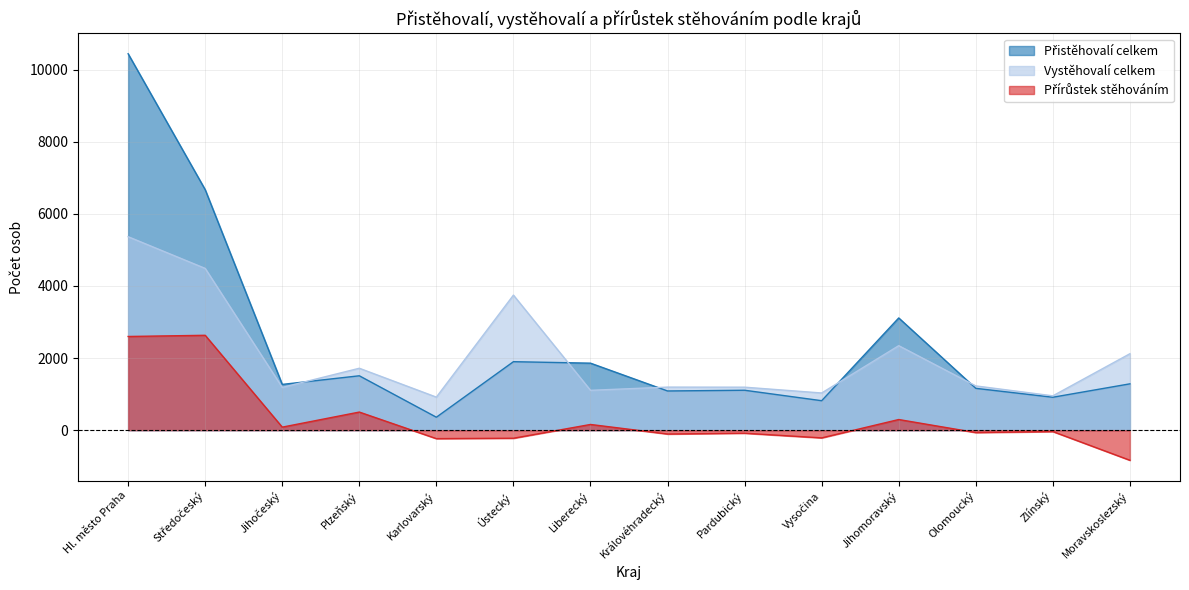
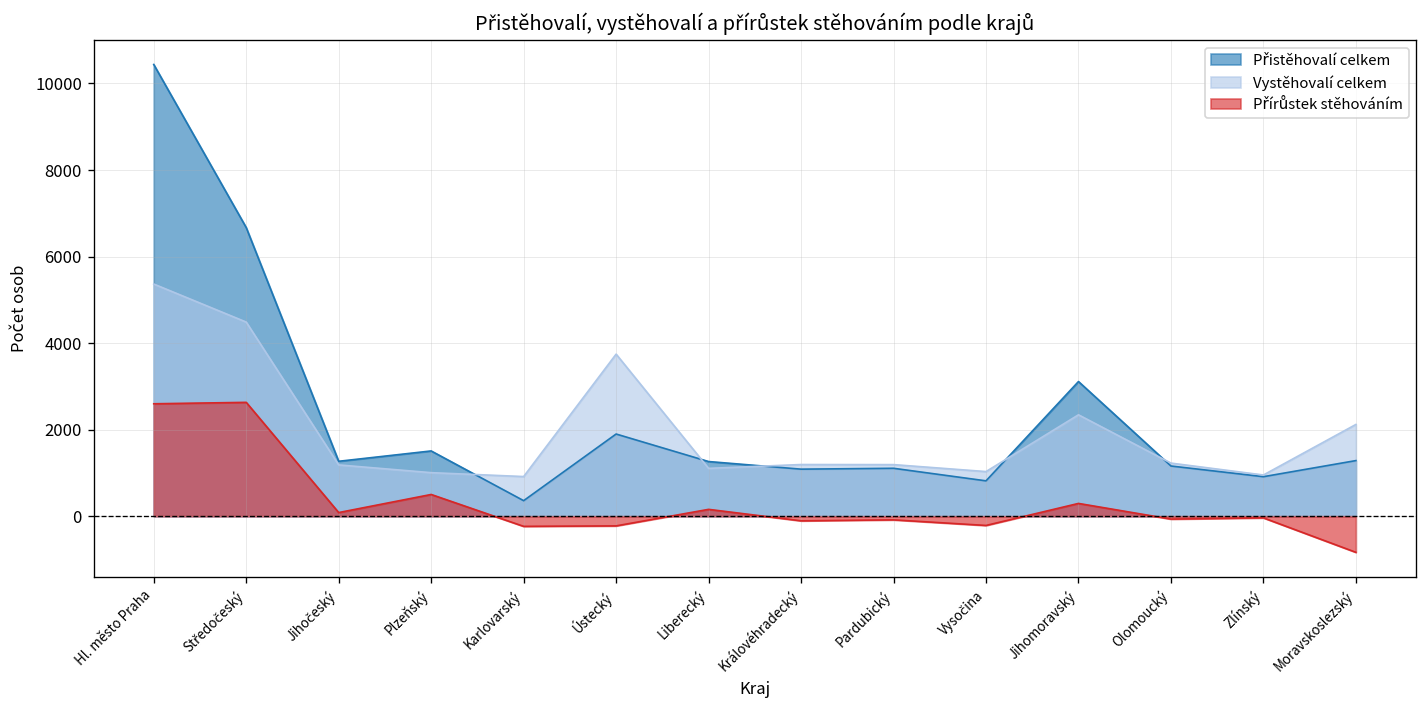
  {
    "Přistěhovalí celkem": {
      "Hl. město Praha": 10400,
      "Středočeský": 6700,
      "Jihočeský": 1300,
      "Plzeňský": 1500,
      "Karlovarský": 400,
      "Ústecký": 1900,
-     "Liberecký": 1900,
+     "Liberecký": 1300,
      "Královéhradecký": 1100,
      "Pardubický": 1100,
      "Vysočina": 800,
      "Jihomoravský": 3100,
      "Moravskoslezský": 1300
    },
    "Vystěhovalí celkem": {
      "Hl. město Praha": 5400,
      "Středočeský": 4500,
      "Jihočeský": 1200,
-     "Plzeňský": 1700,
+     "Plzeňský": 1000,
      "Karlovarský": 900,
      "Ústecký": 3700,
      "Liberecký": 1100,
      "Královéhradecký": 1200,
      "Pardubický": 1200,
      "Vysočina": 1000,
      "Jihomoravský": 2300,
      "Moravskoslezský": 2100
    }
  }
